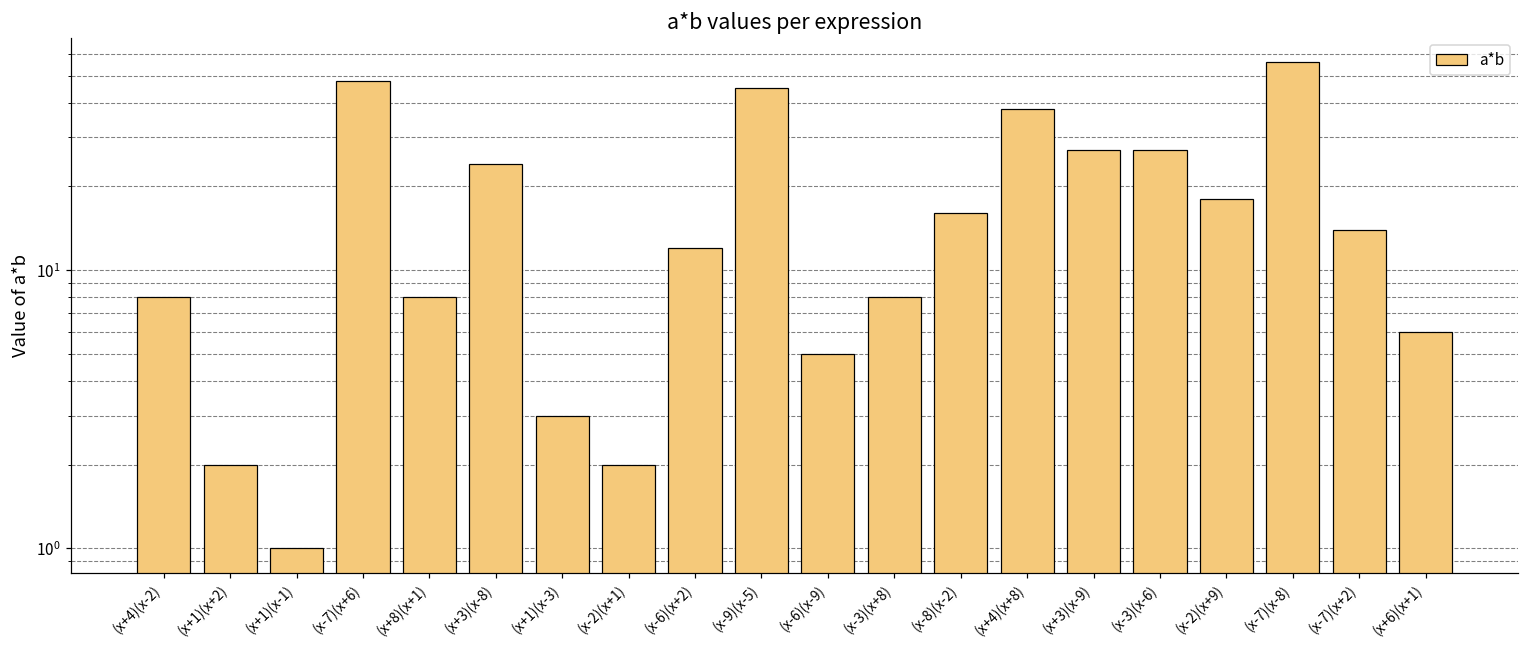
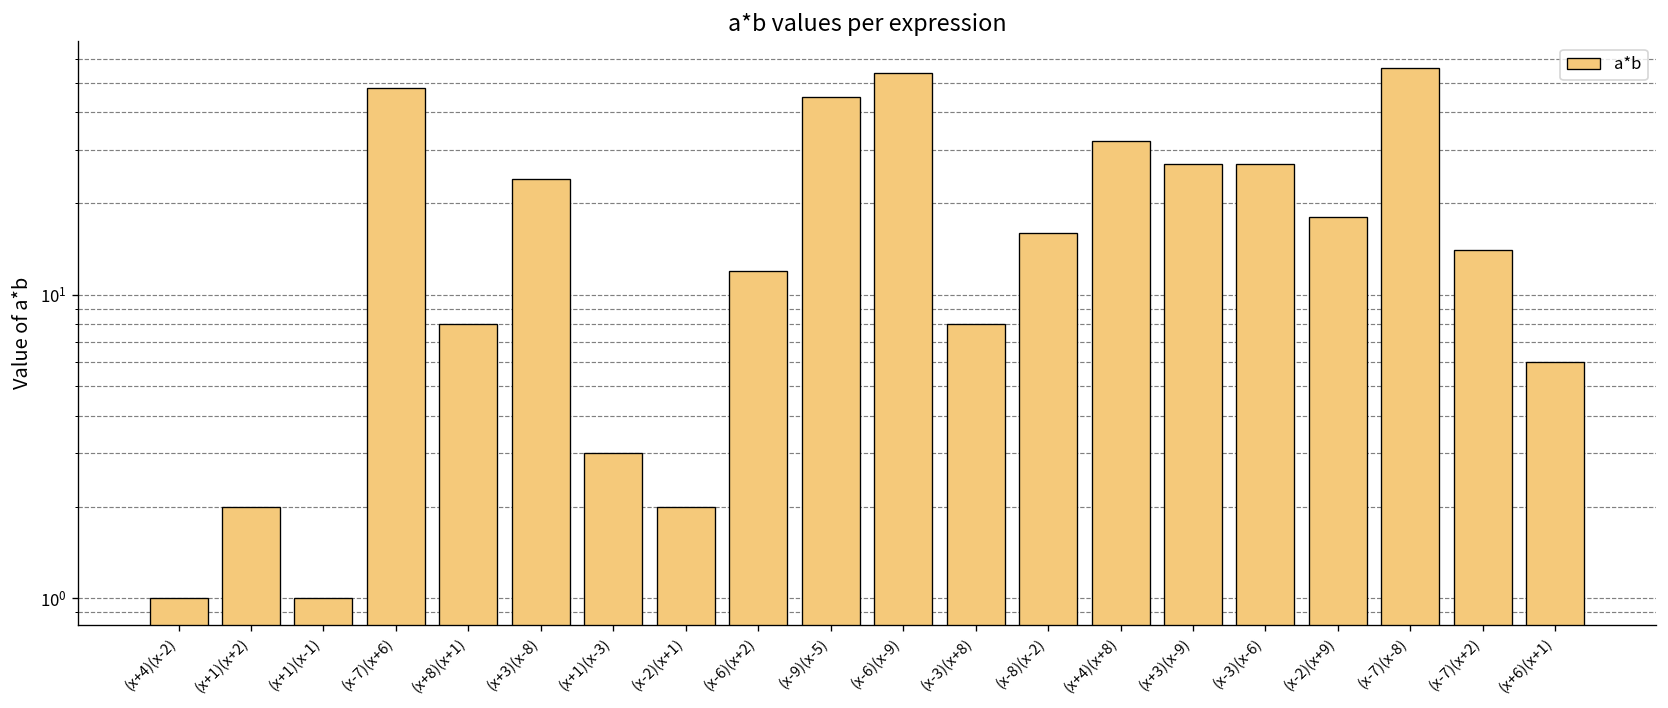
  {
-   "(x+4)(x-2)": 8,
+   "(x+4)(x-2)": 1,
    "(x+1)(x+2)": 2,
    "(x+1)(x-1)": 1,
    "(x-7)(x+6)": 48,
    "(x+8)(x+1)": 8,
    "(x+3)(x-8)": 24,
    "(x+1)(x-3)": 3,
    "(x-2)(x+1)": 2,
    "(x-6)(x+2)": 12,
    "(x-9)(x-5)": 45,
-   "(x-6)(x-9)": 5,
+   "(x-6)(x-9)": 54,
    "(x-3)(x+8)": 8,
    "(x-8)(x-2)": 16,
-   "(x+4)(x+8)": 38,
+   "(x+4)(x+8)": 32,
    "(x+3)(x-9)": 27,
    "(x-3)(x-6)": 27,
    "(x-2)(x+9)": 18,
    "(x-7)(x-8)": 56,
    "(x-7)(x+2)": 14,
    "(x+6)(x+1)": 6
  }
